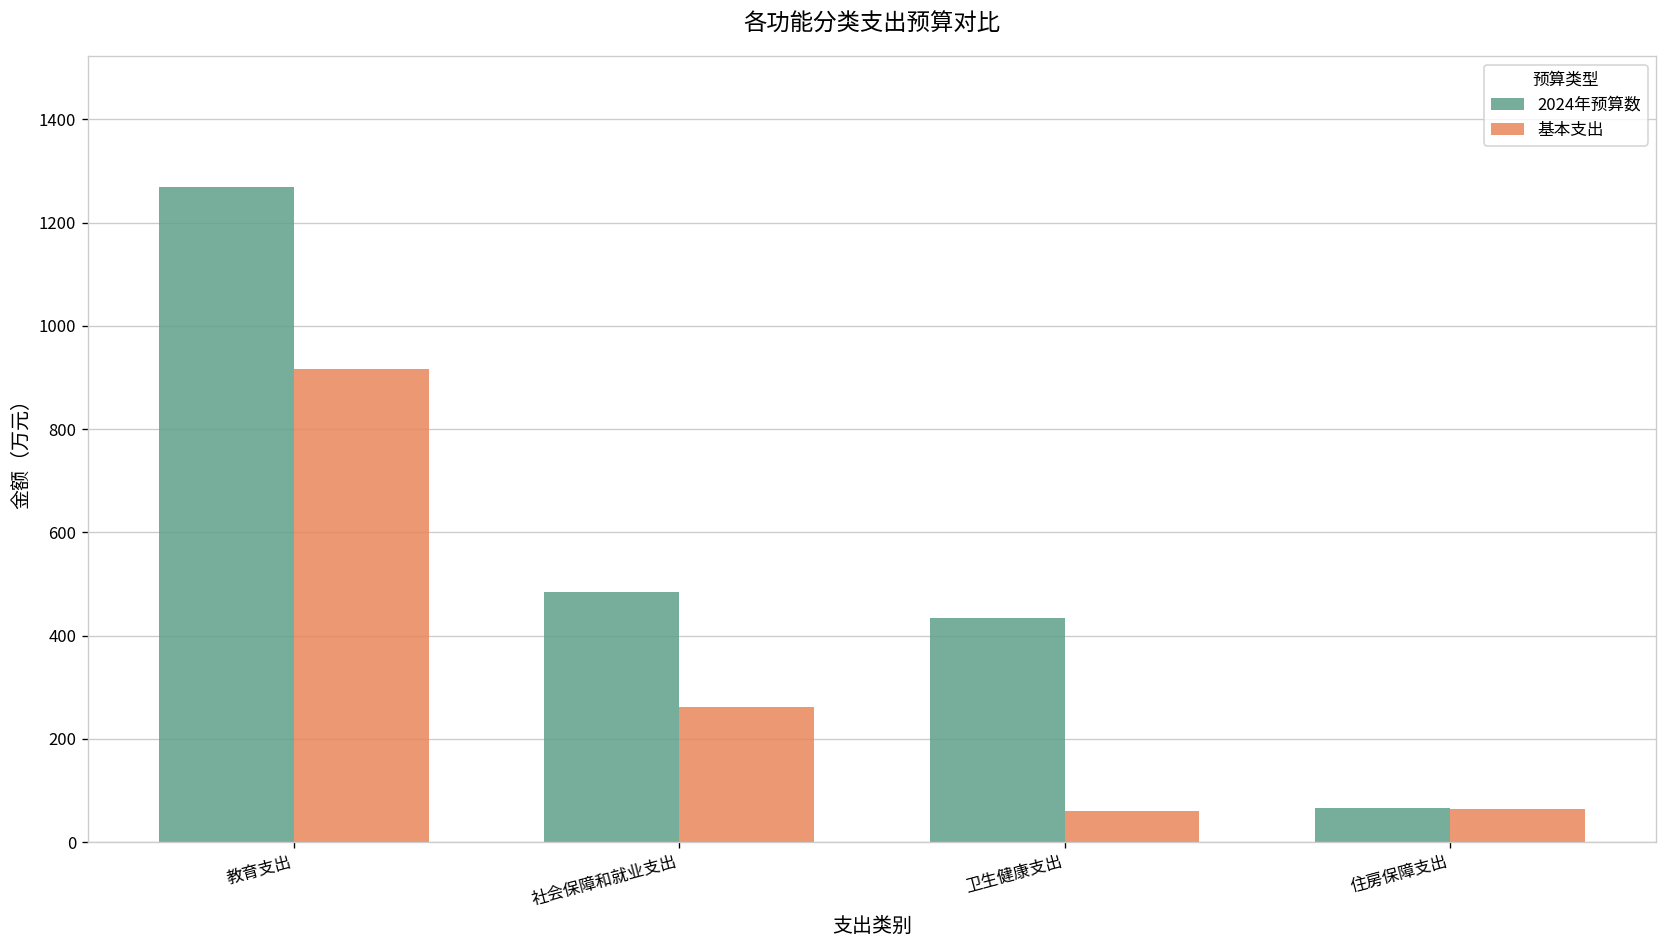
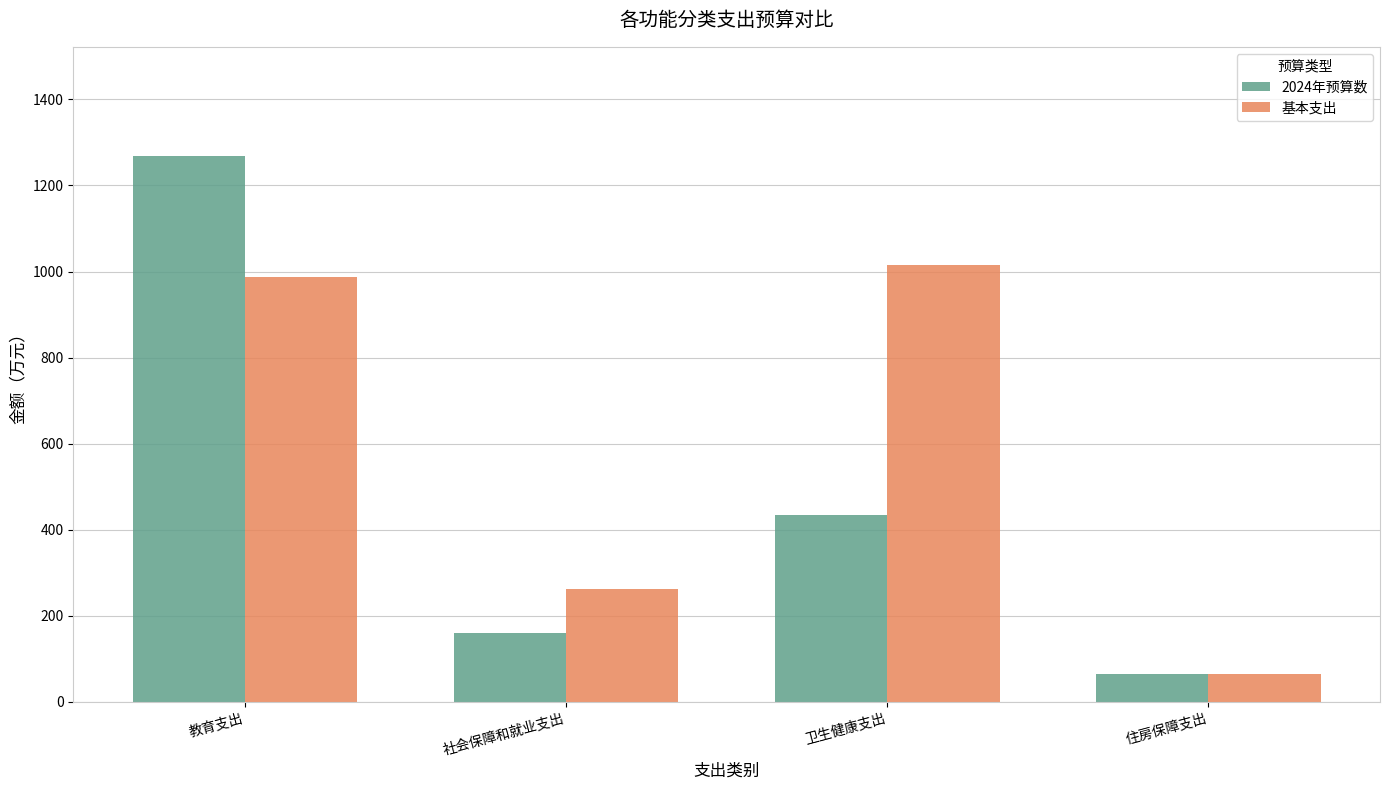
  {
    "2024年预算数": {
      "教育支出": 1270,
-     "社会保障和就业支出": 480,
+     "社会保障和就业支出": 160,
      "卫生健康支出": 430,
      "住房保障支出": 70
    },
    "基本支出": {
-     "教育支出": 920,
+     "教育支出": 990,
      "社会保障和就业支出": 260,
-     "卫生健康支出": 60,
+     "卫生健康支出": 1010,
      "住房保障支出": 60
    }
  }
